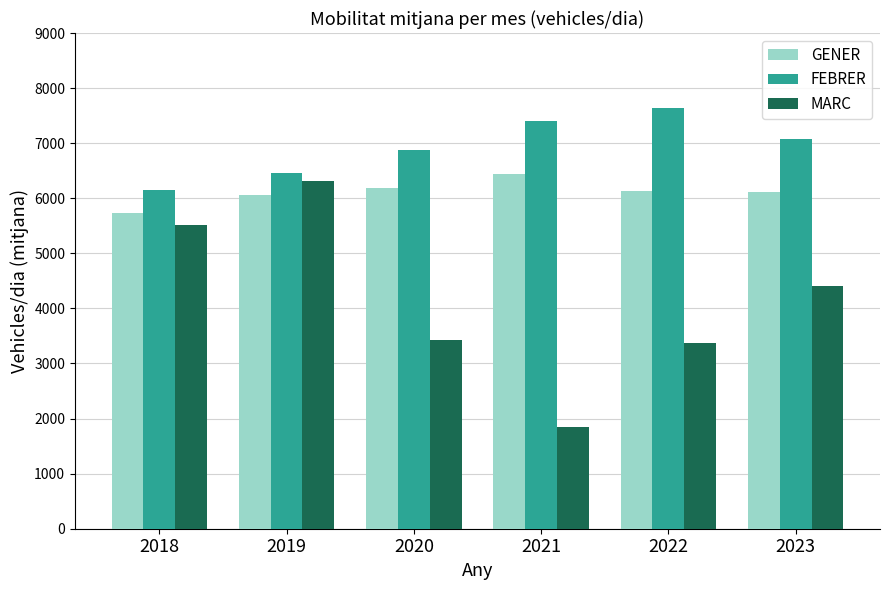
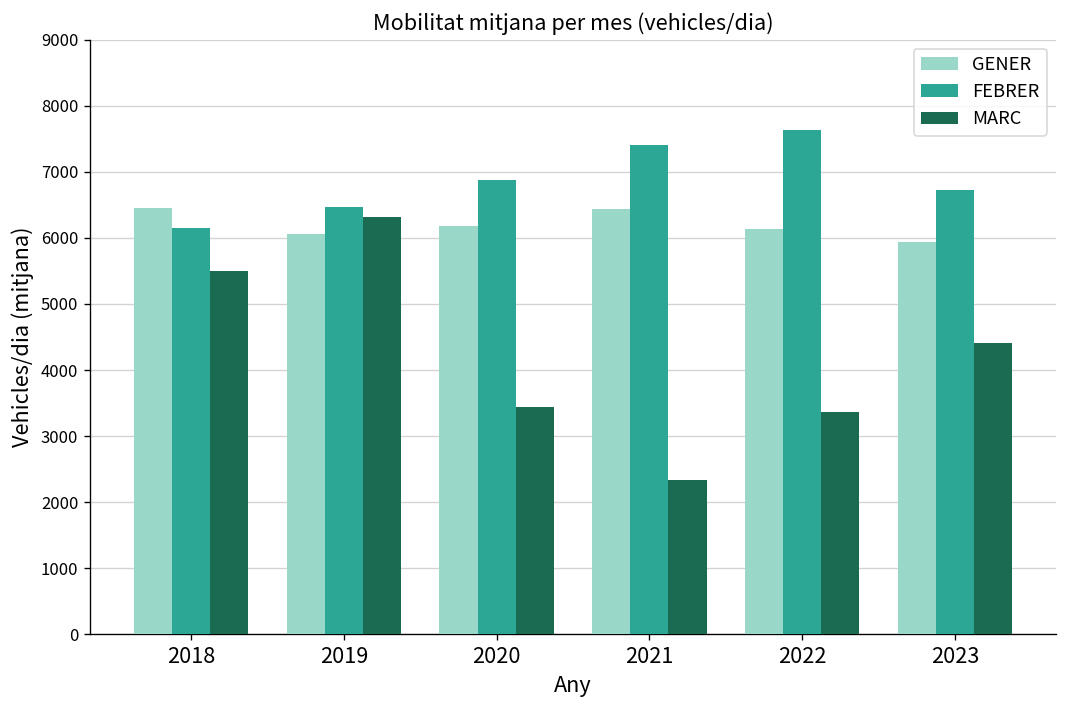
  {
    "GENER": {
-     "2018": 5700,
+     "2018": 6500,
      "2019": 6100,
      "2020": 6200,
      "2021": 6400,
      "2022": 6100,
-     "2023": 6100
+     "2023": 5900
    },
    "FEBRER": {
      "2018": 6100,
      "2019": 6500,
      "2020": 6900,
      "2021": 7400,
      "2022": 7600,
-     "2023": 7100
+     "2023": 6700
    },
    "MARC": {
      "2018": 5500,
      "2019": 6300,
      "2020": 3400,
-     "2021": 1800,
+     "2021": 2300,
      "2022": 3400,
      "2023": 4400
    }
  }
